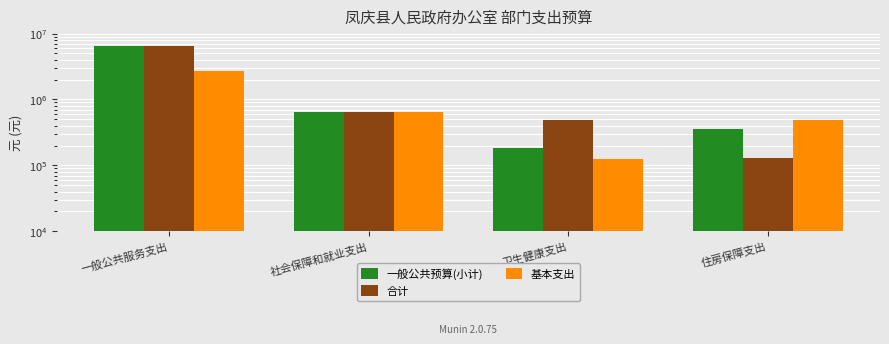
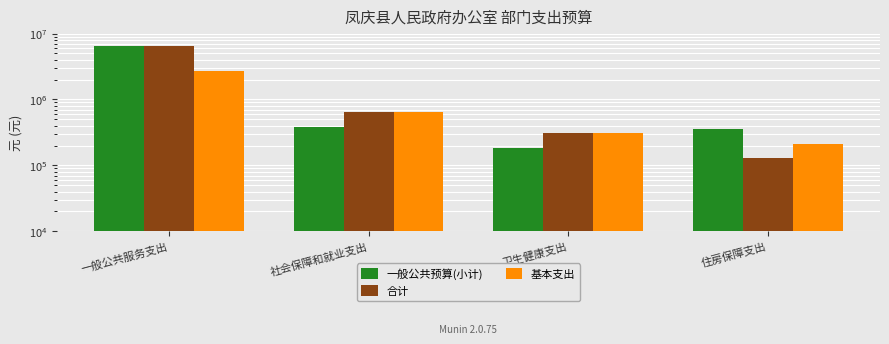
  {
    "一般公共预算(小计)": {
      "一般公共服务支出": 6000000,
-     "社会保障和就业支出": 700000,
+     "社会保障和就业支出": 400000,
      "卫生健康支出": 180000,
      "住房保障支出": 400000
    },
    "合计": {
      "一般公共服务支出": 6000000,
      "社会保障和就业支出": 700000,
-     "卫生健康支出": 500000,
+     "卫生健康支出": 300000,
      "住房保障支出": 130000
    },
    "基本支出": {
      "一般公共服务支出": 2700000,
      "社会保障和就业支出": 700000,
-     "卫生健康支出": 130000,
-     "住房保障支出": 500000
+     "卫生健康支出": 300000,
+     "住房保障支出": 210000
    }
  }
